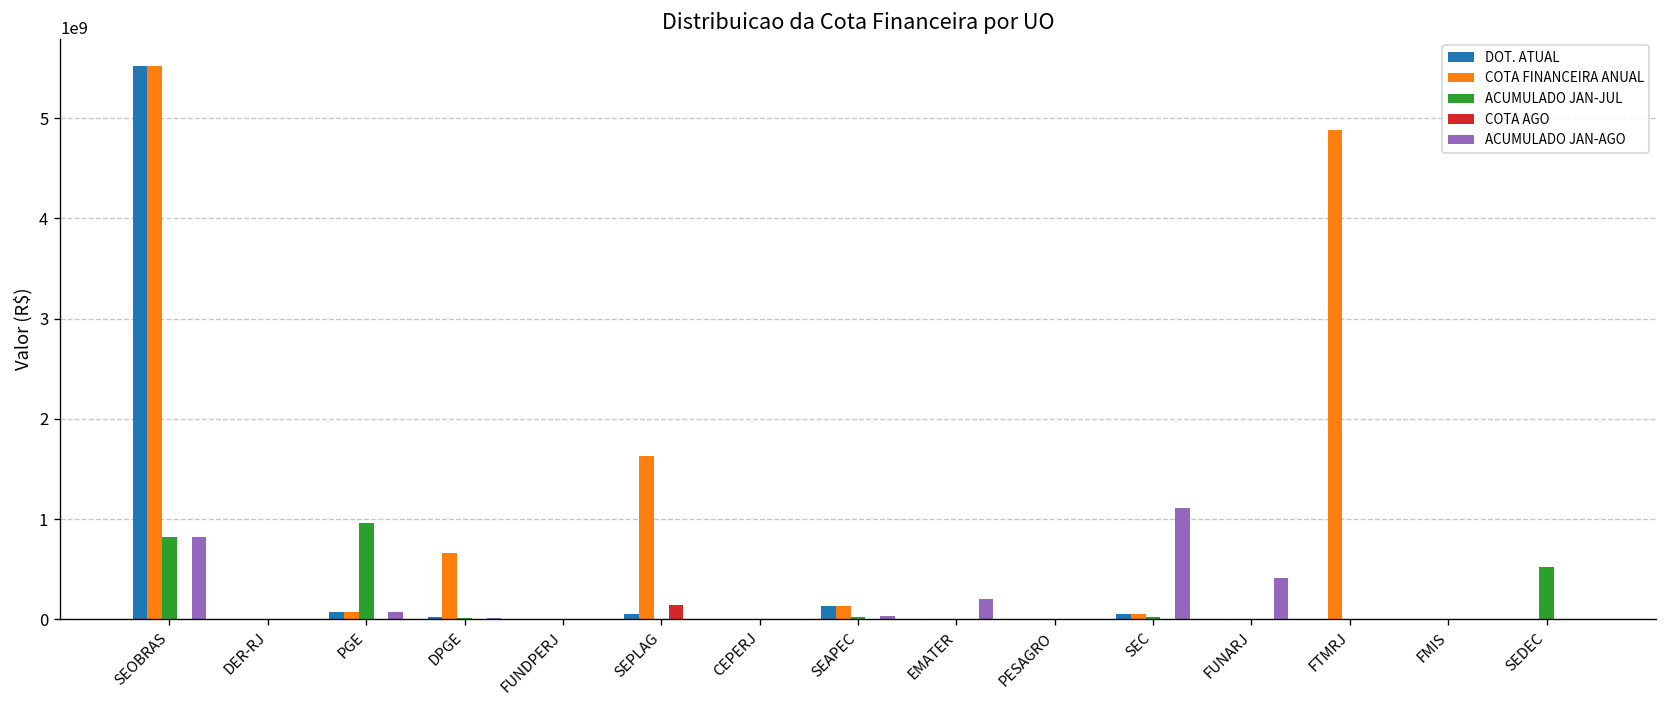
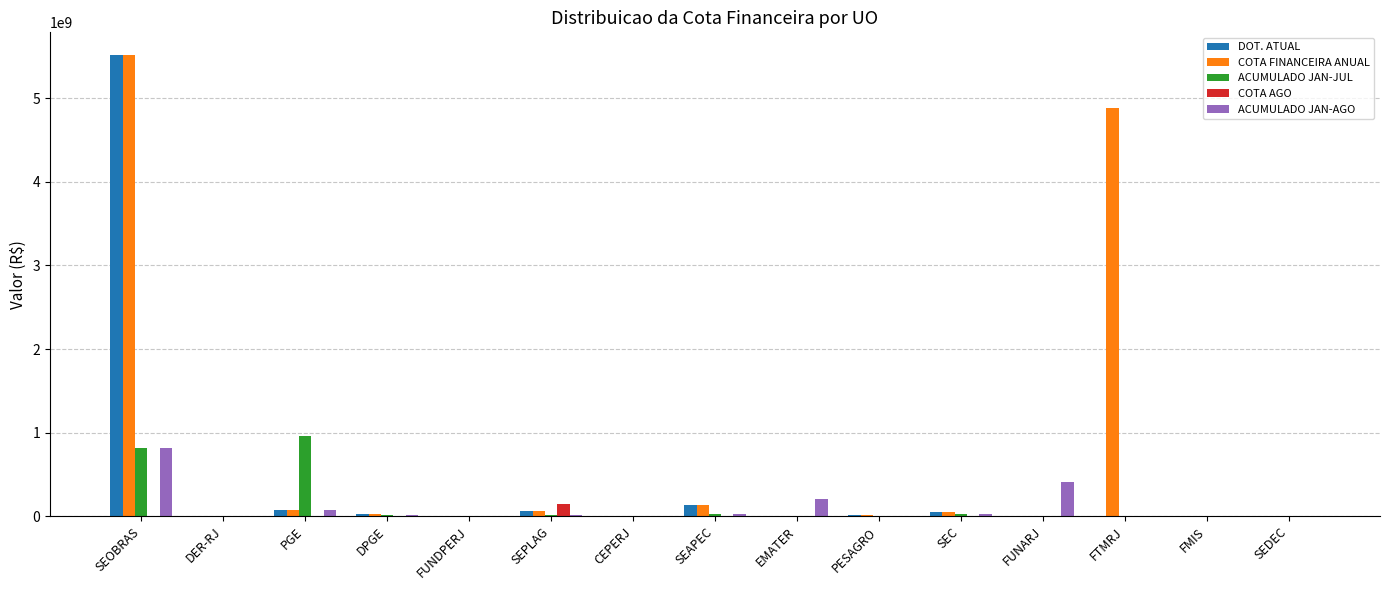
  {
    "DOT. ATUAL": {
      "SEOBRAS": 5500000000,
      "PGE": 100000000,
      "SEPLAG": 100000000,
      "SEAPEC": 100000000,
      "SEC": 100000000
    },
    "COTA FINANCEIRA ANUAL": {
      "SEOBRAS": 5500000000,
      "PGE": 100000000,
-     "DPGE": 700000000,
-     "SEPLAG": 1600000000,
+     "DPGE": 0,
+     "SEPLAG": 100000000,
      "SEAPEC": 100000000,
      "SEC": 100000000,
      "FTMRJ": 4900000000
    },
    "ACUMULADO JAN-JUL": {
      "SEOBRAS": 800000000,
      "PGE": 1000000000,
      "FTMRJ": 0,
-     "SEDEC": 500000000
+     "SEDEC": 0
    },
    "COTA AGO": {
      "SEOBRAS": 0,
      "FUNDPERJ": 0,
      "SEPLAG": 100000000,
      "CEPERJ": 0,
      "FUNARJ": 0,
      "FTMRJ": 0,
      "FMIS": 0,
      "SEDEC": 0
    },
    "ACUMULADO JAN-AGO": {
      "SEOBRAS": 800000000,
      "PGE": 100000000,
      "EMATER": 200000000,
-     "SEC": 1100000000,
+     "SEC": 0,
      "FUNARJ": 400000000,
      "FTMRJ": 0
    }
  }
